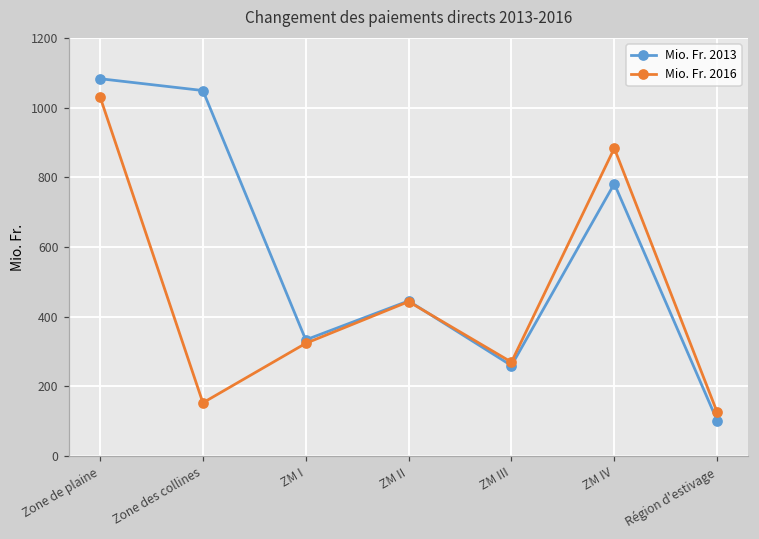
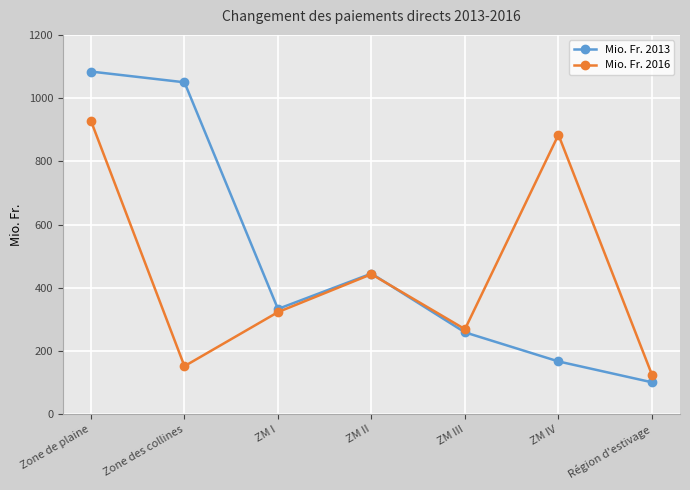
  {
    "Mio. Fr. 2013": {
      "Zone de plaine": 1080,
      "Zone des collines": 1050,
      "ZM I": 330,
      "ZM III": 260,
-     "ZM IV": 780,
+     "ZM IV": 170,
      "Région d'estivage": 100
    },
    "Mio. Fr. 2016": {
-     "Zone de plaine": 1030,
+     "Zone de plaine": 930,
      "Zone des collines": 150,
      "ZM I": 320,
      "ZM III": 270,
      "ZM IV": 880,
      "Région d'estivage": 130
    }
  }
